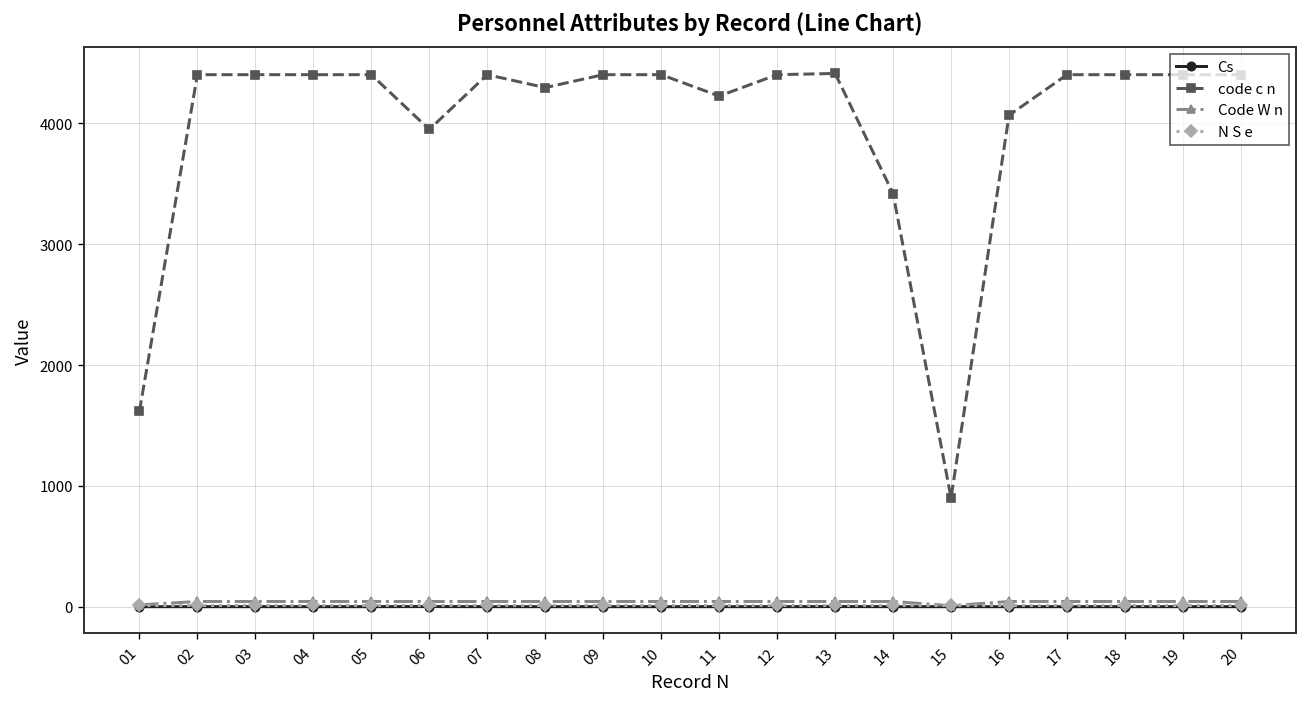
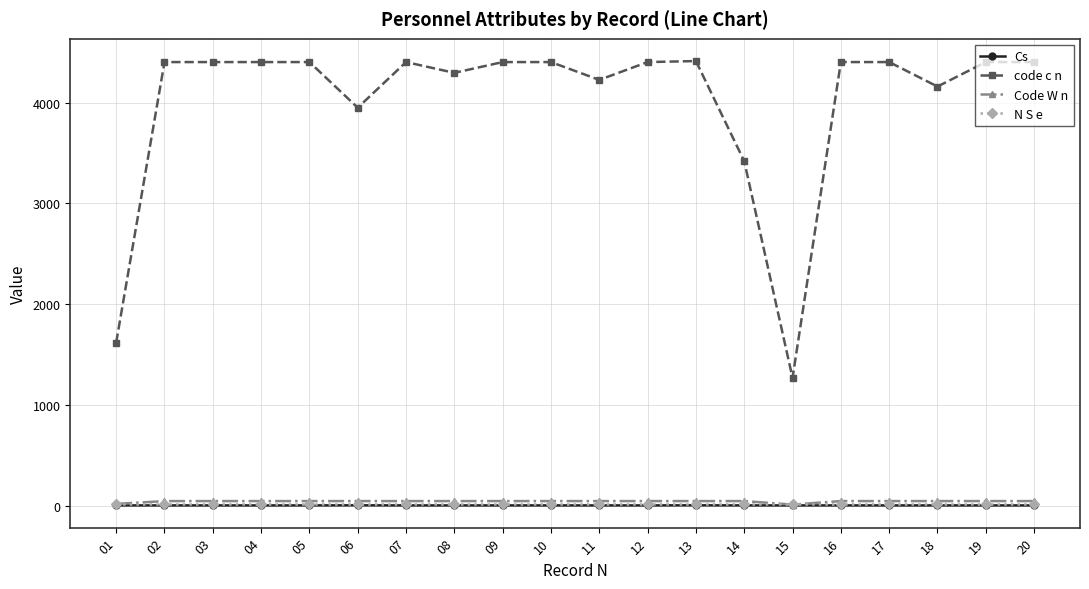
  {
    "code c n": {
      "01": 1620,
      "02": 4400,
      "03": 4400,
      "04": 4400,
      "05": 4400,
      "06": 3950,
      "07": 4400,
      "08": 4300,
      "09": 4400,
      "10": 4400,
      "11": 4230,
      "12": 4400,
      "13": 4410,
      "14": 3420,
-     "15": 900,
-     "16": 4070,
+     "15": 1270,
+     "16": 4400,
      "17": 4400,
-     "18": 4400
+     "18": 4160
    }
  }
